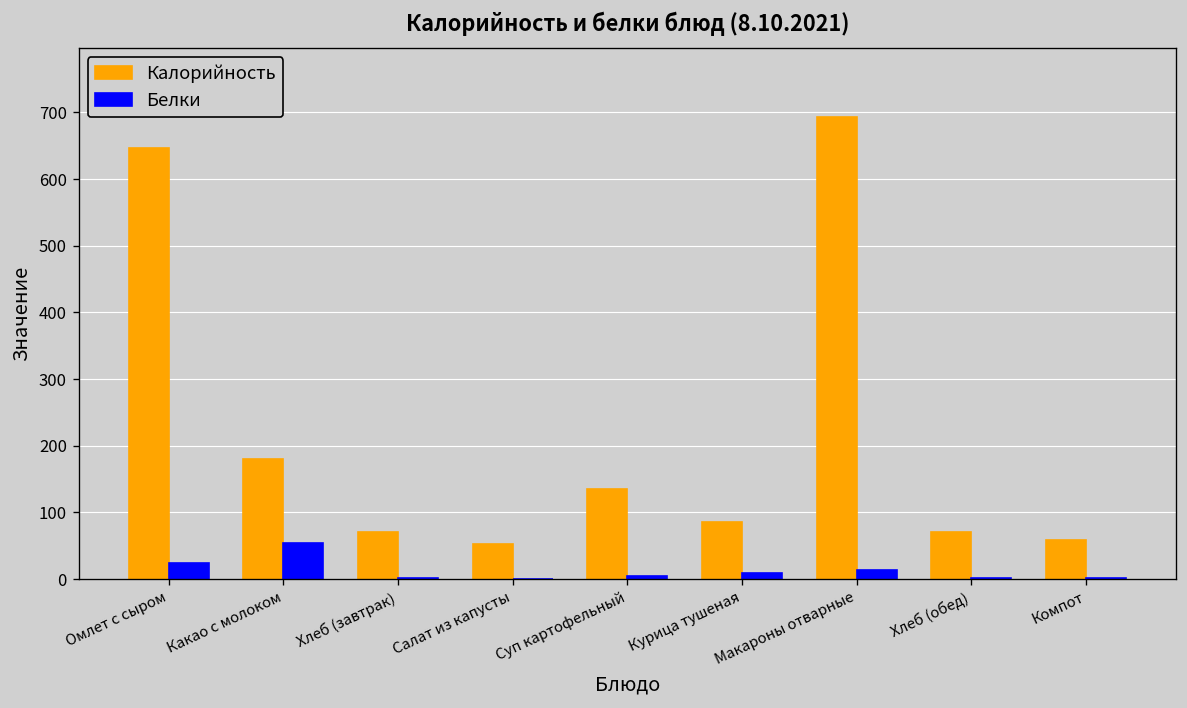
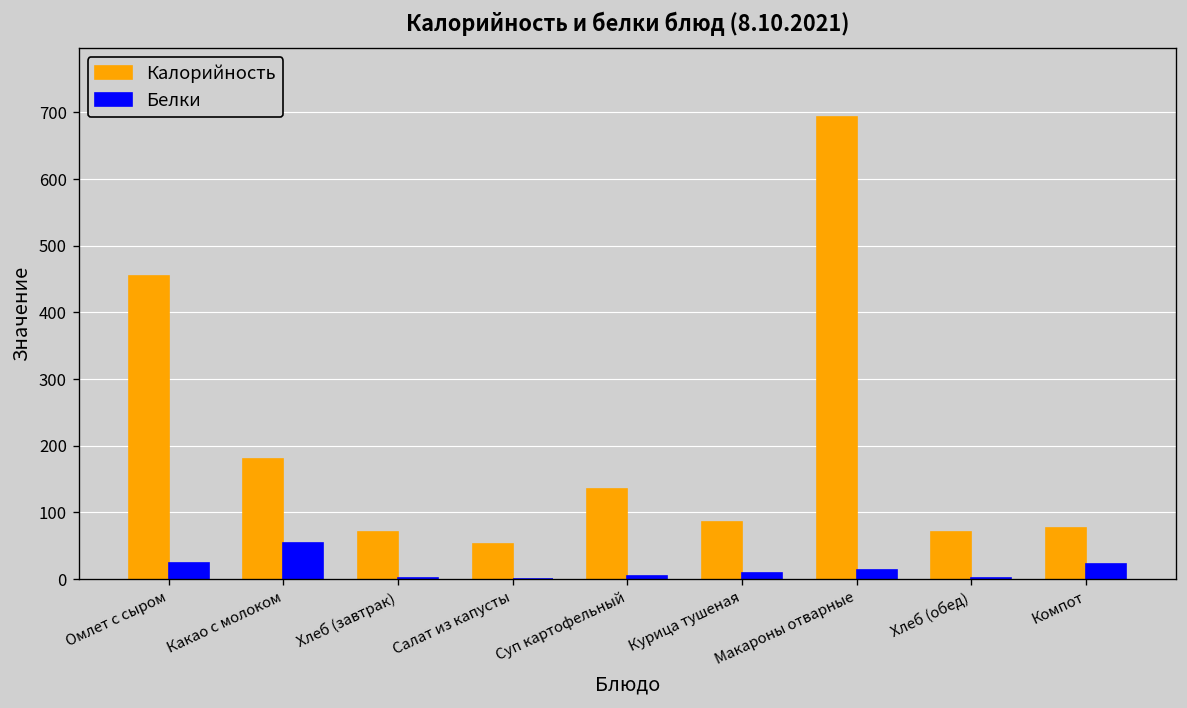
  {
    "Калорийность": {
-     "Омлет с сыром": 650,
+     "Омлет с сыром": 450,
      "Какао с молоком": 180,
      "Хлеб (завтрак)": 70,
      "Салат из капусты": 50,
      "Суп картофельный": 140,
      "Курица тушеная": 90,
      "Макароны отварные": 690,
      "Хлеб (обед)": 70,
-     "Компот": 60
+     "Компот": 80
    },
    "Белки": {
      "Омлет с сыром": 20,
      "Какао с молоком": 50,
      "Суп картофельный": 0,
      "Курица тушеная": 10,
      "Макароны отварные": 10,
-     "Компот": 0
+     "Компот": 20
    }
  }
